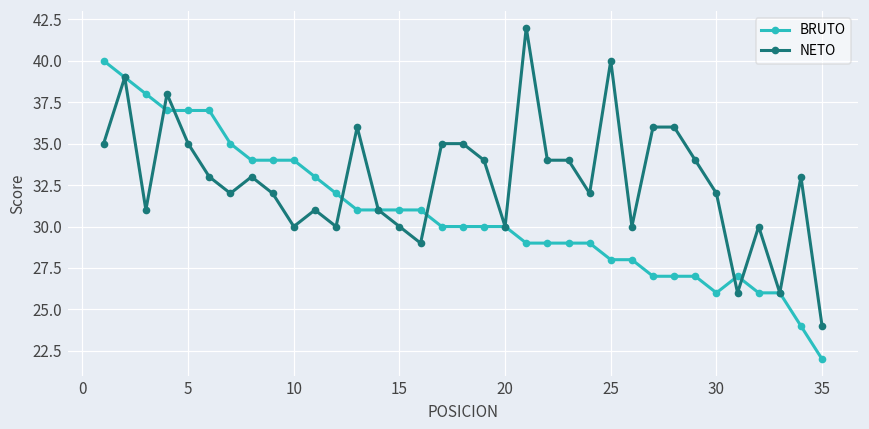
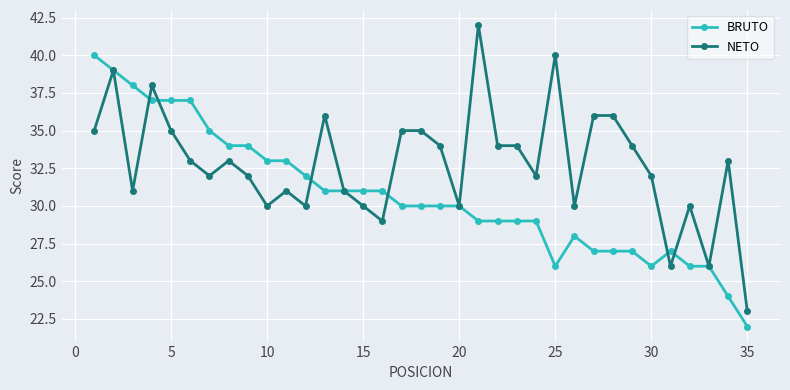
  {
    "BRUTO": {
      "5": 37,
-     "10": 34,
+     "10": 33,
      "15": 31,
-     "25": 28,
+     "25": 26,
      "30": 26,
      "35": 22
    },
    "NETO": {
      "5": 35,
      "10": 30,
      "15": 30,
      "25": 40,
      "30": 32,
-     "35": 24
+     "35": 23
    }
  }
